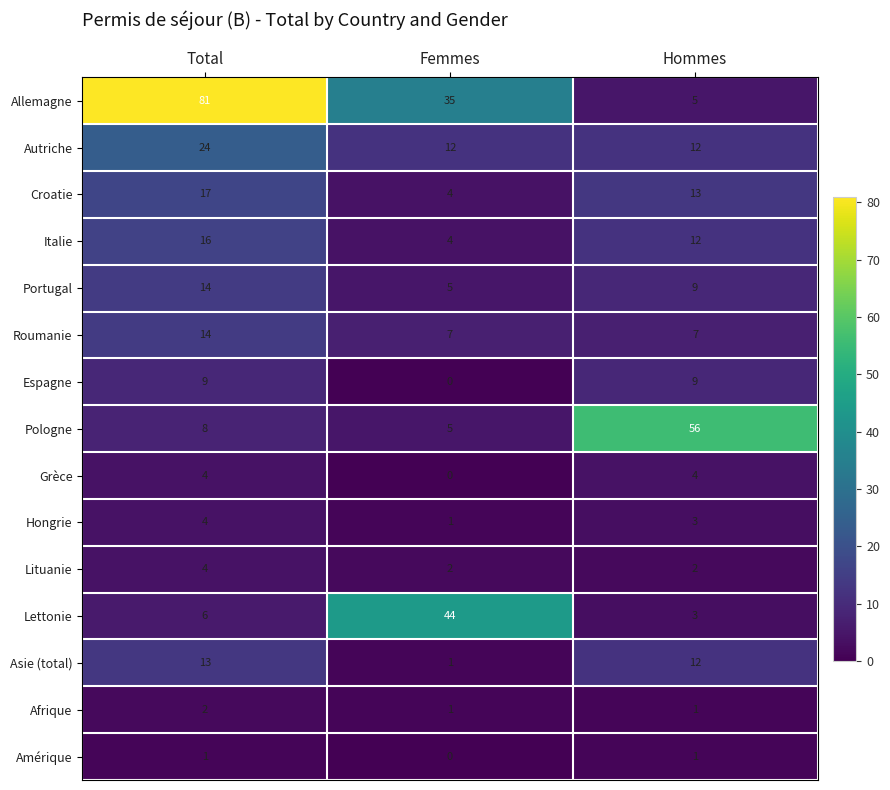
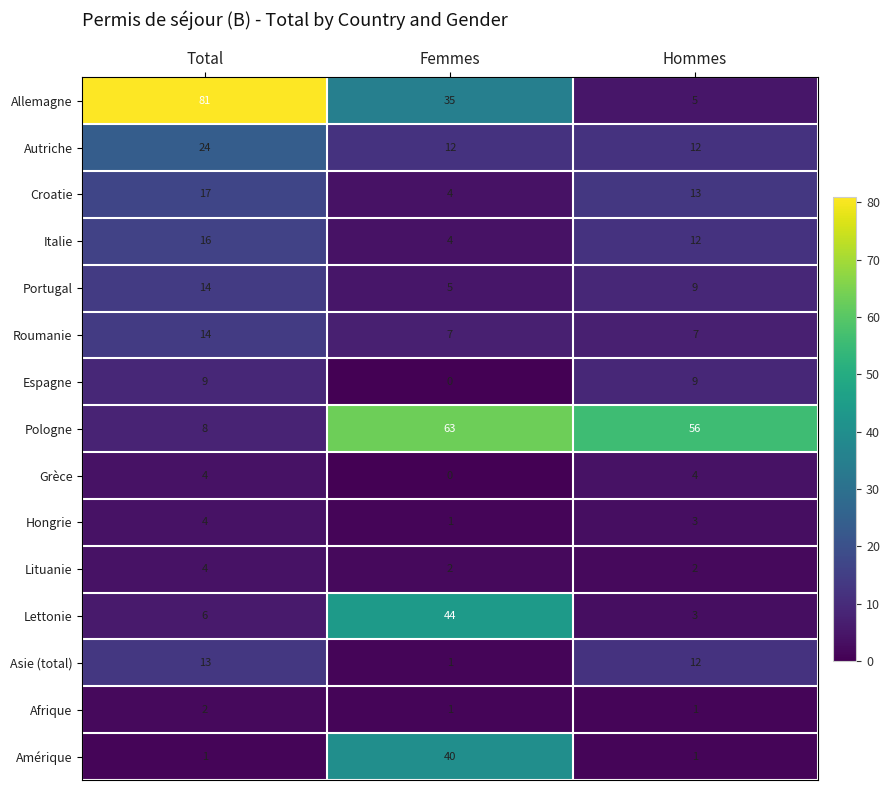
  {
    "Allemagne": {
      "Total": 81,
      "Femmes": 35,
      "Hommes": 5
    },
    "Autriche": {
      "Total": 24,
      "Femmes": 12,
      "Hommes": 12
    },
    "Croatie": {
      "Total": 17,
      "Femmes": 4,
      "Hommes": 13
    },
    "Italie": {
      "Total": 16,
      "Femmes": 4,
      "Hommes": 12
    },
    "Portugal": {
      "Total": 14,
      "Femmes": 5,
      "Hommes": 9
    },
    "Roumanie": {
      "Total": 14,
      "Femmes": 7,
      "Hommes": 7
    },
    "Espagne": {
      "Total": 9,
      "Femmes": 0,
      "Hommes": 9
    },
    "Pologne": {
      "Total": 8,
-     "Femmes": 5,
+     "Femmes": 63,
      "Hommes": 56
    },
    "Grèce": {
      "Total": 4,
      "Femmes": 0,
      "Hommes": 4
    },
    "Hongrie": {
      "Total": 4,
      "Femmes": 1,
      "Hommes": 3
    },
    "Lituanie": {
      "Total": 4,
      "Femmes": 2,
      "Hommes": 2
    },
    "Lettonie": {
      "Total": 6,
      "Femmes": 44,
      "Hommes": 3
    },
    "Asie (total)": {
      "Total": 13,
      "Femmes": 1,
      "Hommes": 12
    },
    "Afrique": {
      "Total": 2,
      "Femmes": 1,
      "Hommes": 1
    },
    "Amérique": {
      "Total": 1,
-     "Femmes": 0,
+     "Femmes": 40,
      "Hommes": 1
    }
  }
